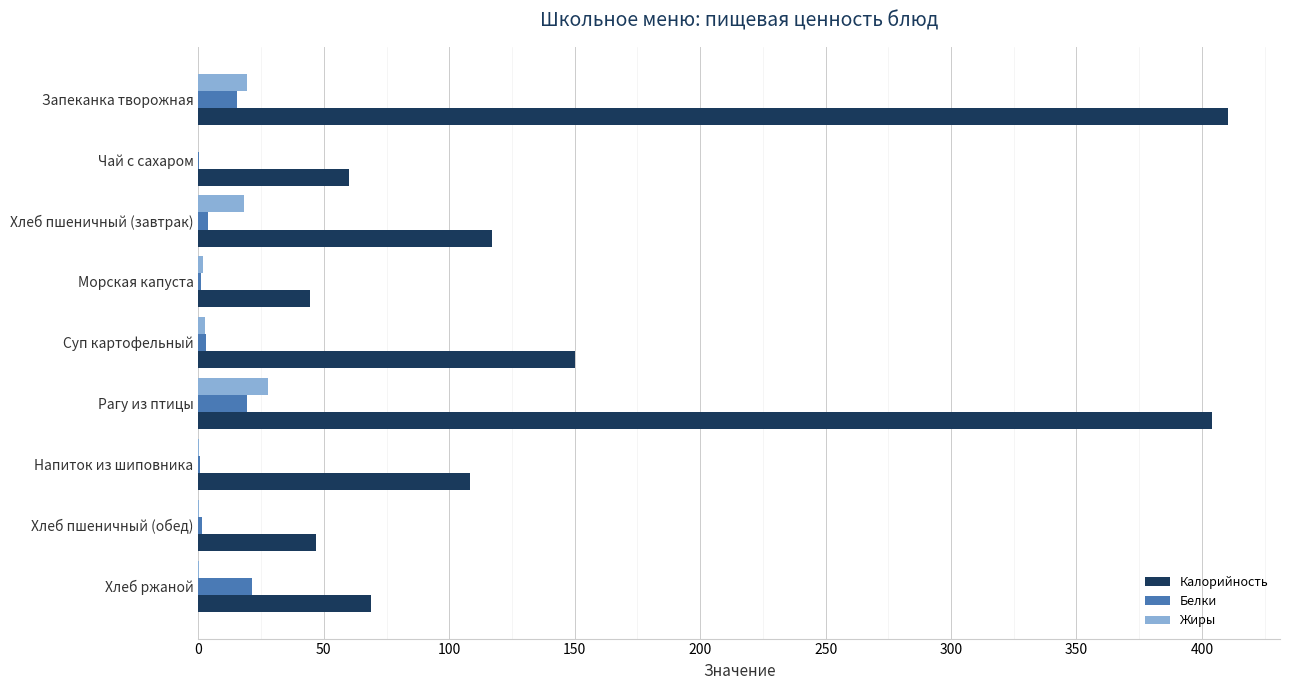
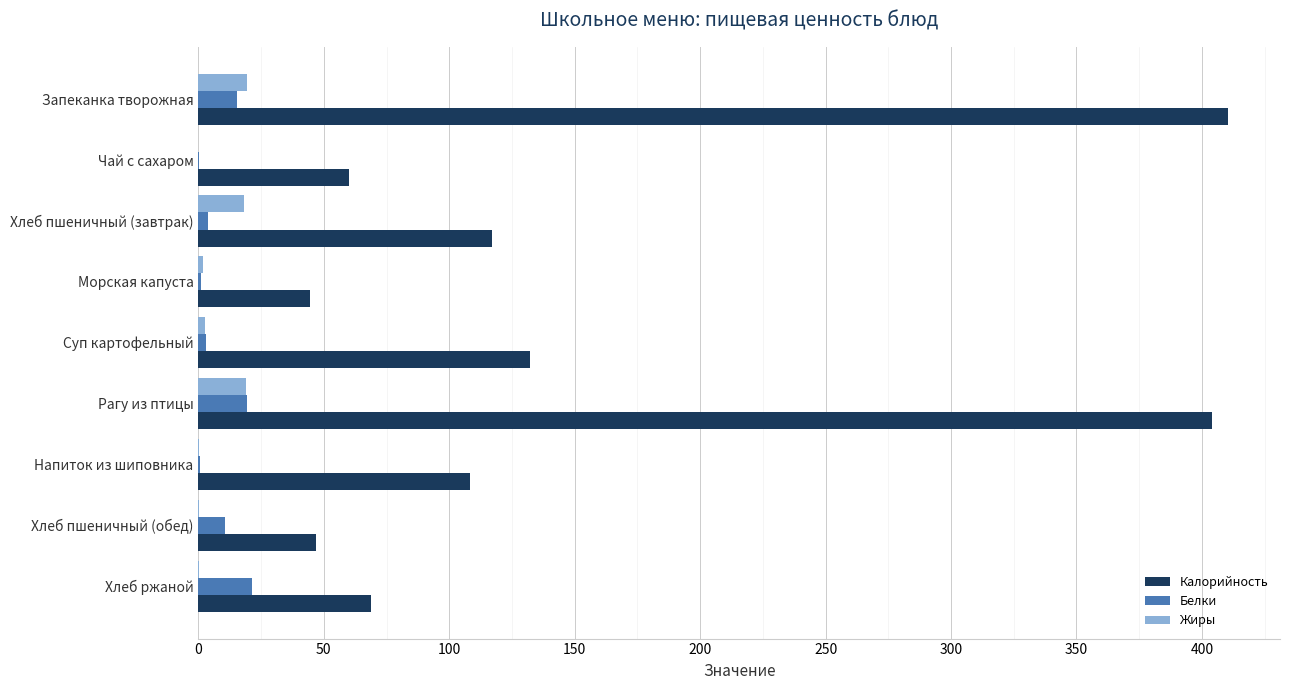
  {
    "Калорийность": {
      "Запеканка творожная": 411,
      "Чай с сахаром": 60,
      "Хлеб пшеничный (завтрак)": 117,
      "Морская капуста": 44,
-     "Суп картофельный": 150,
+     "Суп картофельный": 132,
      "Рагу из птицы": 404,
      "Напиток из шиповника": 108,
      "Хлеб пшеничный (обед)": 47,
      "Хлеб ржаной": 69
    },
    "Белки": {
      "Запеканка творожная": 15,
      "Хлеб пшеничный (завтрак)": 4,
      "Суп картофельный": 3,
      "Рагу из птицы": 19,
-     "Хлеб пшеничный (обед)": 2,
+     "Хлеб пшеничный (обед)": 11,
      "Хлеб ржаной": 22
    },
    "Жиры": {
      "Запеканка творожная": 19,
      "Хлеб пшеничный (завтрак)": 18,
      "Морская капуста": 2,
      "Суп картофельный": 3,
-     "Рагу из птицы": 28
+     "Рагу из птицы": 19
    }
  }
